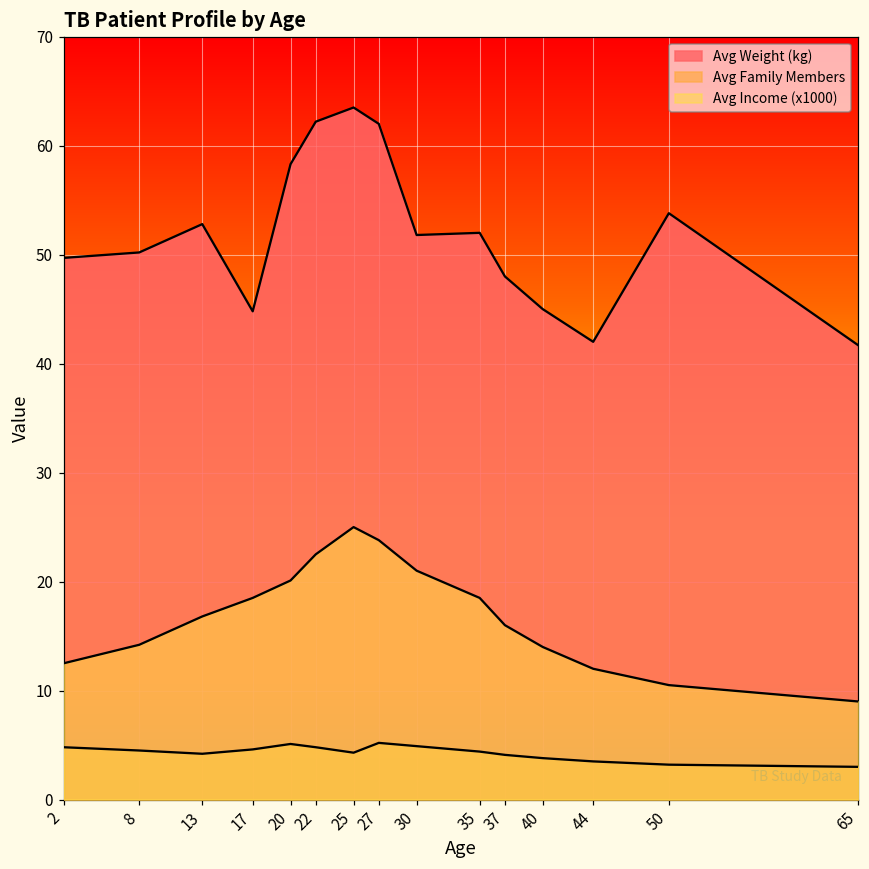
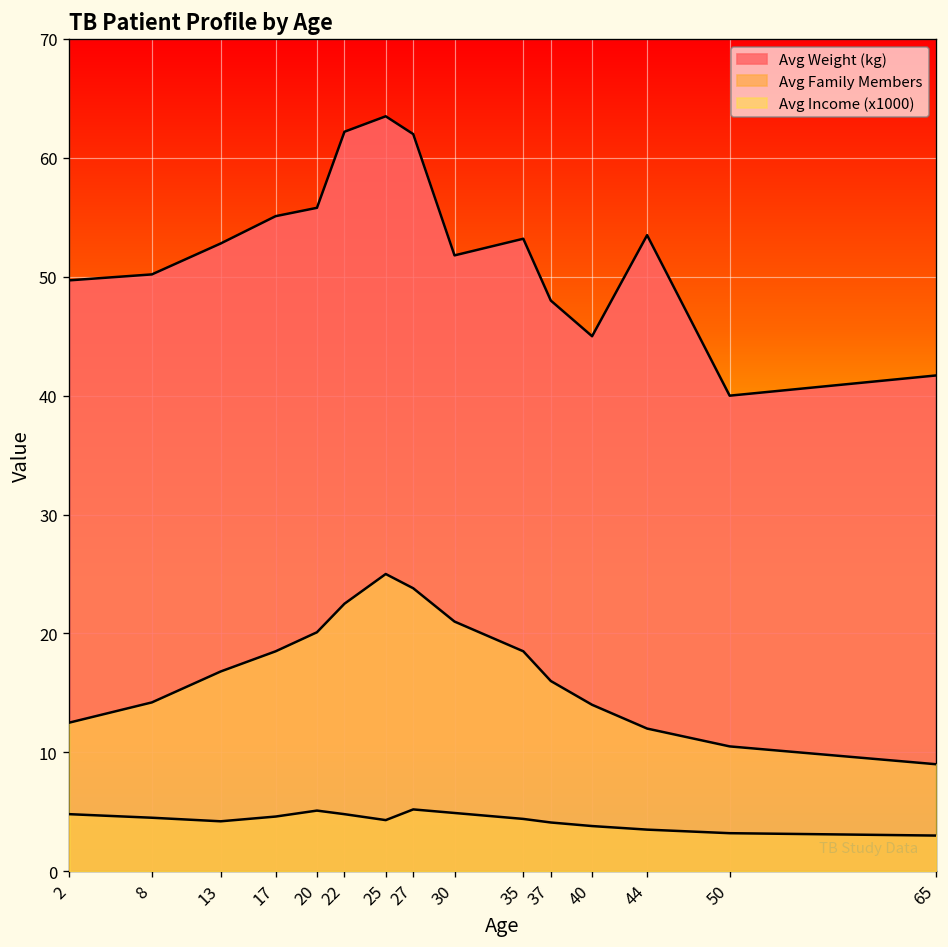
  {
    "Avg Weight (kg)": {
      "2": 50,
      "8": 50,
      "13": 53,
-     "17": 45,
-     "20": 58,
+     "17": 55,
+     "20": 56,
      "22": 62,
      "25": 64,
      "27": 62,
      "30": 52,
-     "35": 52,
+     "35": 53,
      "37": 48,
      "40": 45,
-     "44": 42,
-     "50": 54,
+     "44": 54,
+     "50": 40,
      "65": 42
    }
  }
